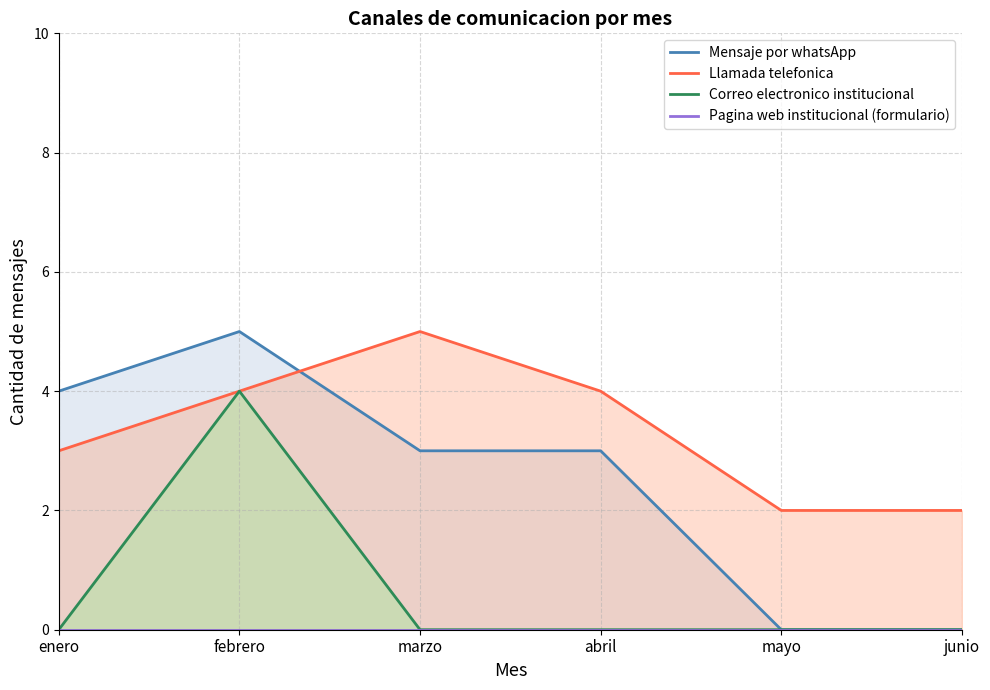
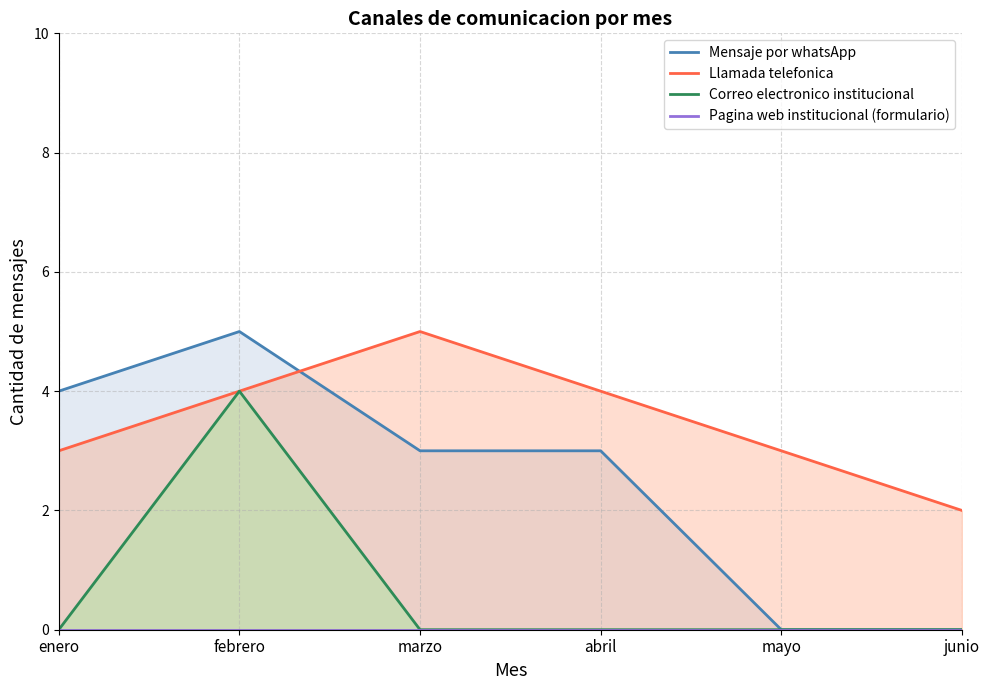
  {
    "Mensaje por whatsApp": {
      "enero": 4,
      "febrero": 5,
      "marzo": 3,
      "abril": 3
    },
    "Llamada telefonica": {
      "enero": 3,
      "marzo": 5,
      "abril": 4,
-     "mayo": 2,
+     "mayo": 3,
      "junio": 2
    },
    "Pagina web institucional (formulario)": {
      "febrero": 0
    }
  }
